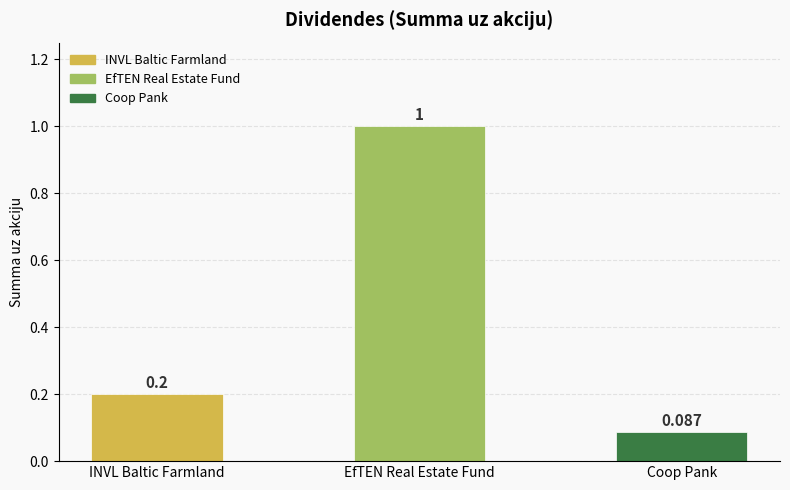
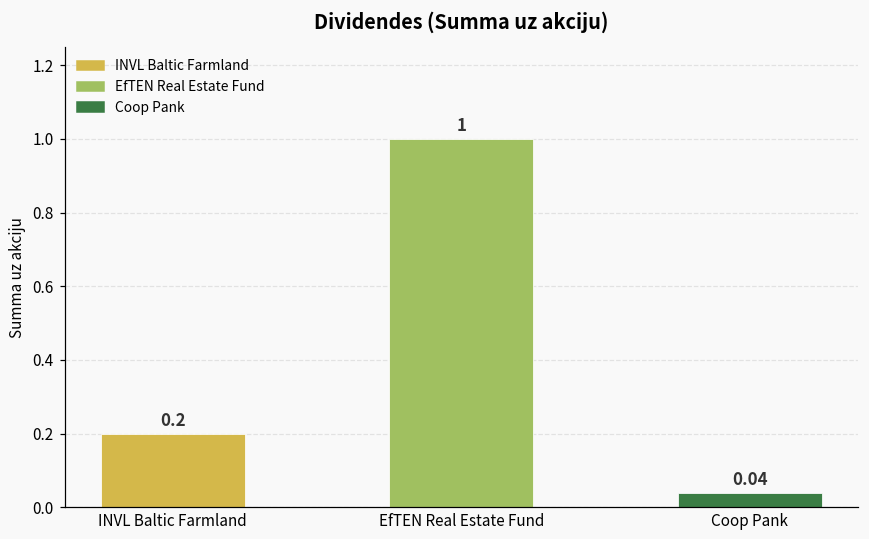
  {
    "INVL Baltic Farmland": 0.2,
    "EfTEN Real Estate Fund": 1,
-   "Coop Pank": 0.087
+   "Coop Pank": 0.04
  }
